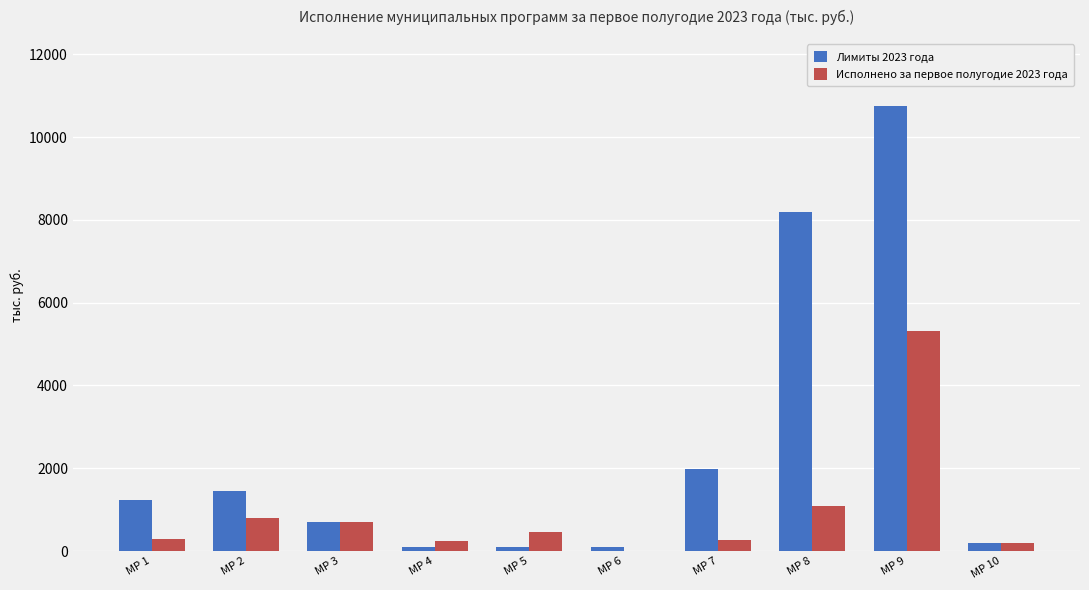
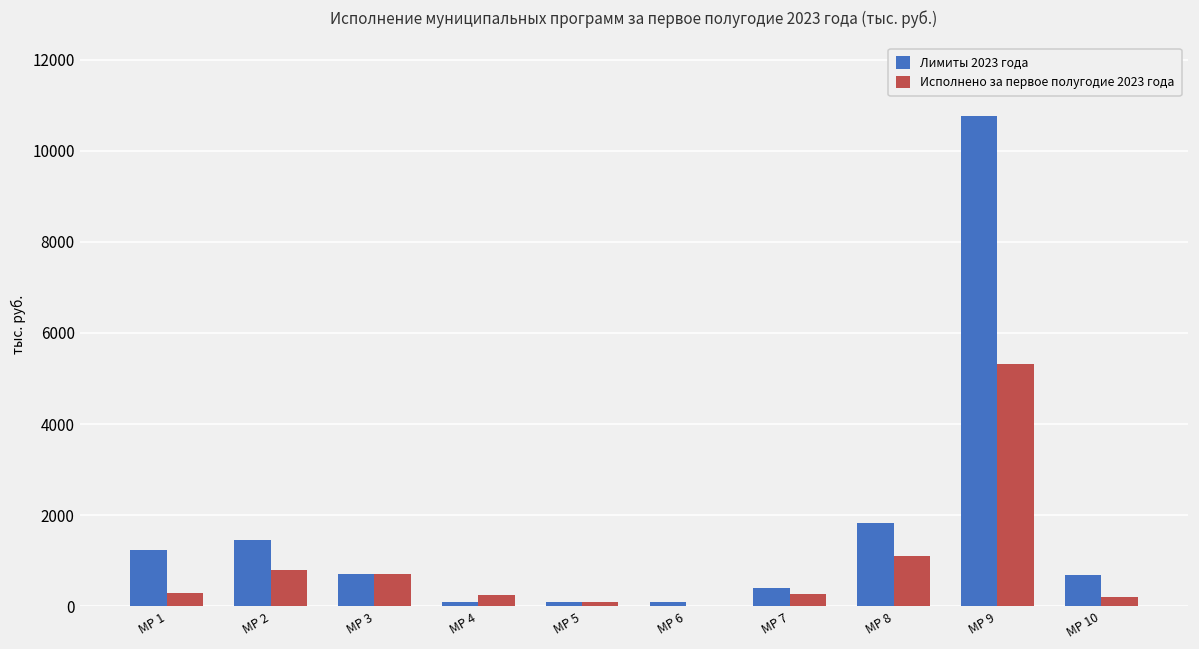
  {
    "Лимиты 2023 года": {
      "MP 1": 1200,
      "MP 2": 1400,
      "MP 3": 700,
      "MP 4": 100,
      "MP 5": 100,
      "MP 6": 100,
-     "MP 7": 2000,
-     "MP 8": 8200,
+     "MP 7": 400,
+     "MP 8": 1800,
      "MP 9": 10800,
-     "MP 10": 200
+     "MP 10": 700
    },
    "Исполнено за первое полугодие 2023 года": {
      "MP 1": 300,
      "MP 2": 800,
      "MP 3": 700,
      "MP 4": 200,
-     "MP 5": 500,
+     "MP 5": 100,
      "MP 7": 300,
      "MP 8": 1100,
      "MP 9": 5300,
      "MP 10": 200
    }
  }
